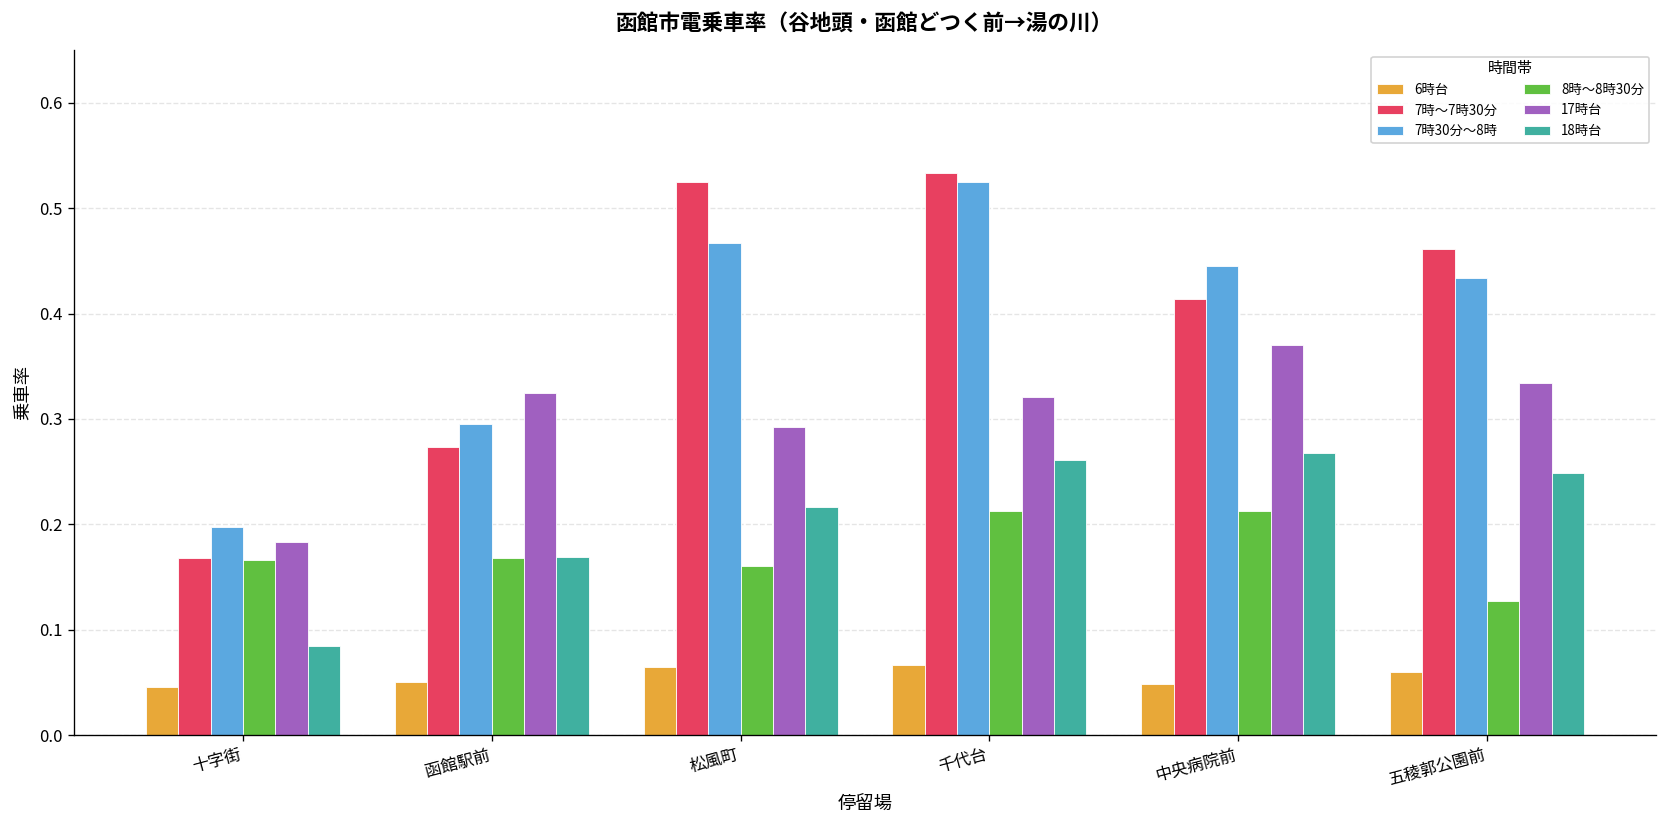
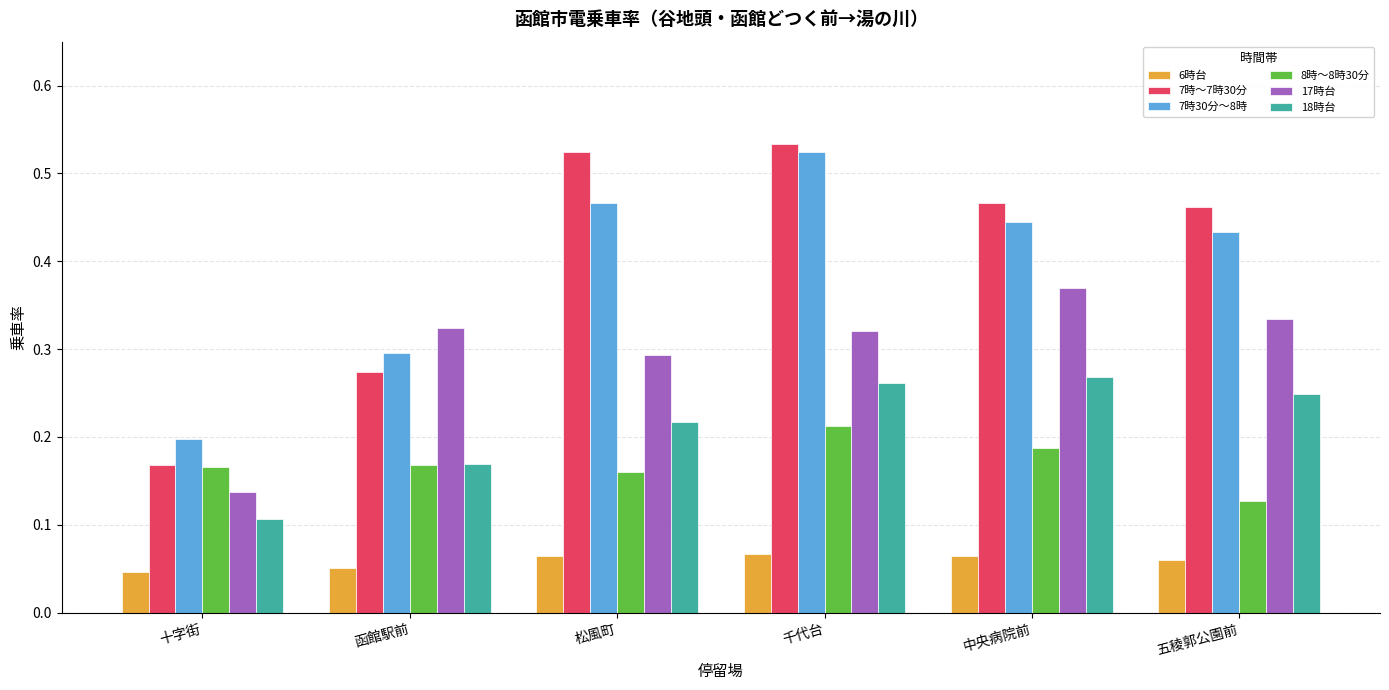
  {
    "6時台": {
      "十字街": 0.05,
      "函館駅前": 0.05,
      "松風町": 0.06,
      "千代台": 0.07,
-     "中央病院前": 0.05,
+     "中央病院前": 0.06,
      "五稜郭公園前": 0.06
    },
    "7時～7時30分": {
      "十字街": 0.17,
      "函館駅前": 0.27,
      "松風町": 0.52,
      "千代台": 0.53,
-     "中央病院前": 0.41,
+     "中央病院前": 0.47,
      "五稜郭公園前": 0.46
    },
    "7時30分～8時": {
      "十字街": 0.20,
      "函館駅前": 0.30,
      "松風町": 0.47,
      "千代台": 0.52,
      "中央病院前": 0.44,
      "五稜郭公園前": 0.43
    },
    "8時～8時30分": {
      "十字街": 0.17,
      "函館駅前": 0.17,
      "松風町": 0.16,
      "千代台": 0.21,
-     "中央病院前": 0.21,
+     "中央病院前": 0.19,
      "五稜郭公園前": 0.13
    },
    "17時台": {
-     "十字街": 0.18,
+     "十字街": 0.14,
      "函館駅前": 0.32,
      "松風町": 0.29,
      "千代台": 0.32,
      "中央病院前": 0.37,
      "五稜郭公園前": 0.33
    },
    "18時台": {
-     "十字街": 0.08,
+     "十字街": 0.11,
      "函館駅前": 0.17,
      "松風町": 0.22,
      "千代台": 0.26,
      "中央病院前": 0.27,
      "五稜郭公園前": 0.25
    }
  }
